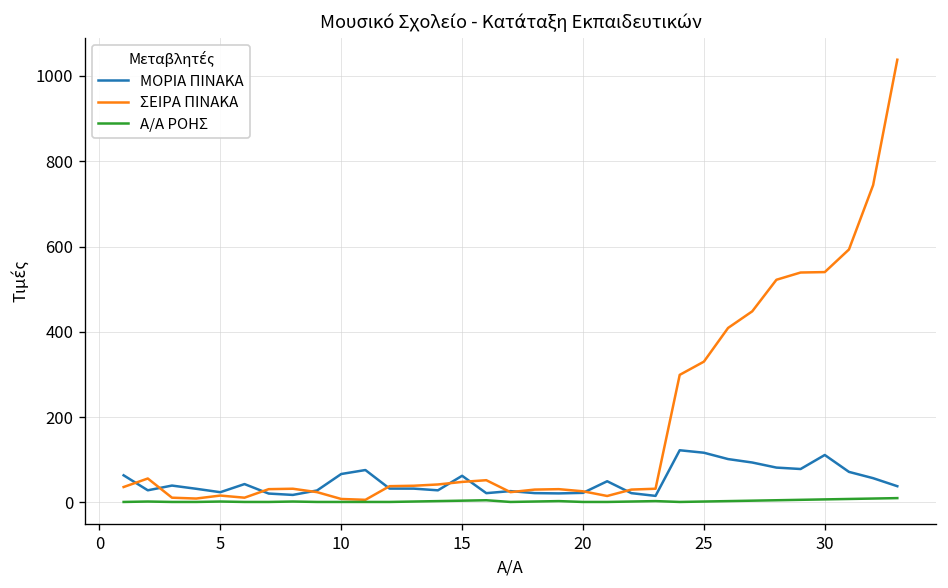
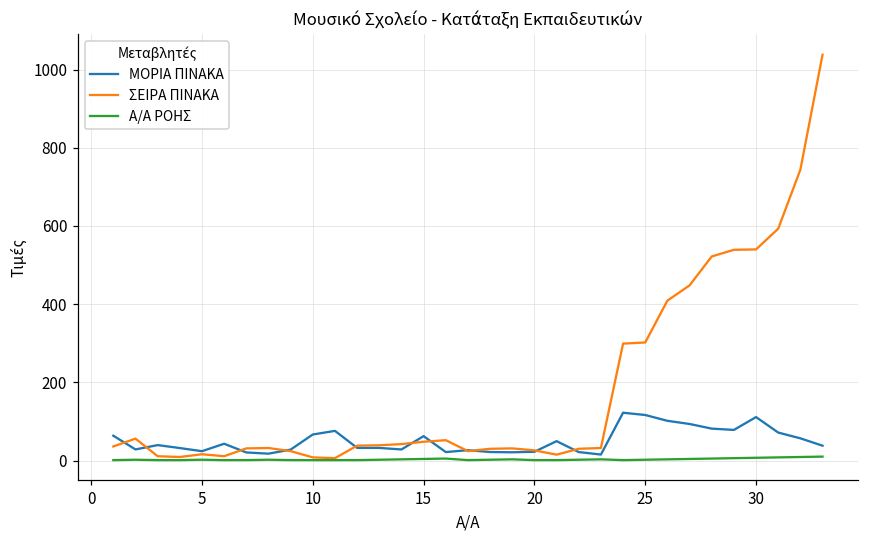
  {
    "ΜΟΡΙΑ ΠΙΝΑΚΑ": {
      "5": 20,
      "10": 70,
      "15": 60,
      "25": 120,
      "30": 110
    },
    "ΣΕΙΡΑ ΠΙΝΑΚΑ": {
      "5": 20,
      "15": 50,
-     "25": 330,
+     "25": 300,
      "30": 540
    },
    "Α/Α ΡΟΗΣ": {
      "5": 0,
      "15": 0,
      "20": 0,
      "25": 0,
      "30": 10
    }
  }
